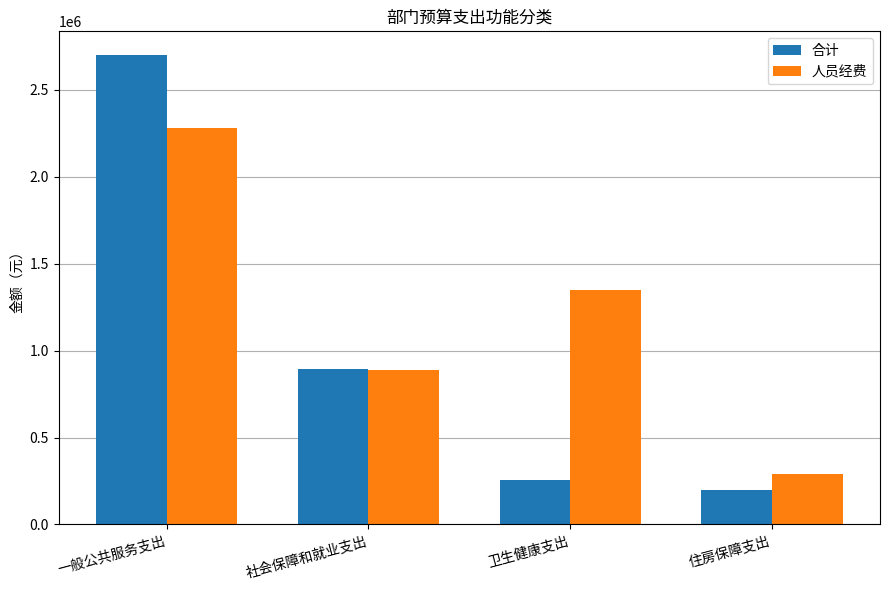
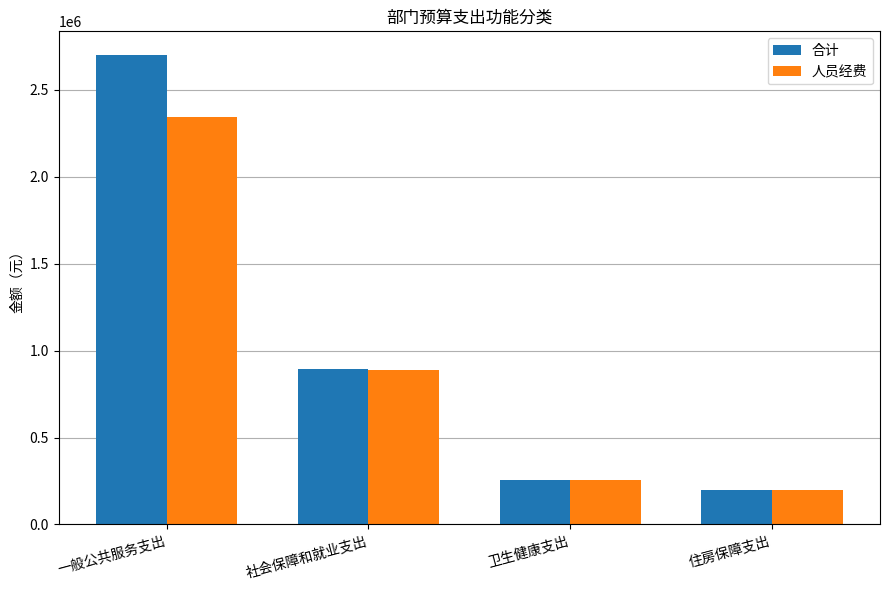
  {
    "合计": {
      "一般公共服务支出": 2700000,
      "社会保障和就业支出": 890000,
      "卫生健康支出": 250000,
      "住房保障支出": 200000
    },
    "人员经费": {
-     "一般公共服务支出": 2280000,
+     "一般公共服务支出": 2340000,
      "社会保障和就业支出": 890000,
-     "卫生健康支出": 1350000,
-     "住房保障支出": 290000
+     "卫生健康支出": 250000,
+     "住房保障支出": 200000
    }
  }
